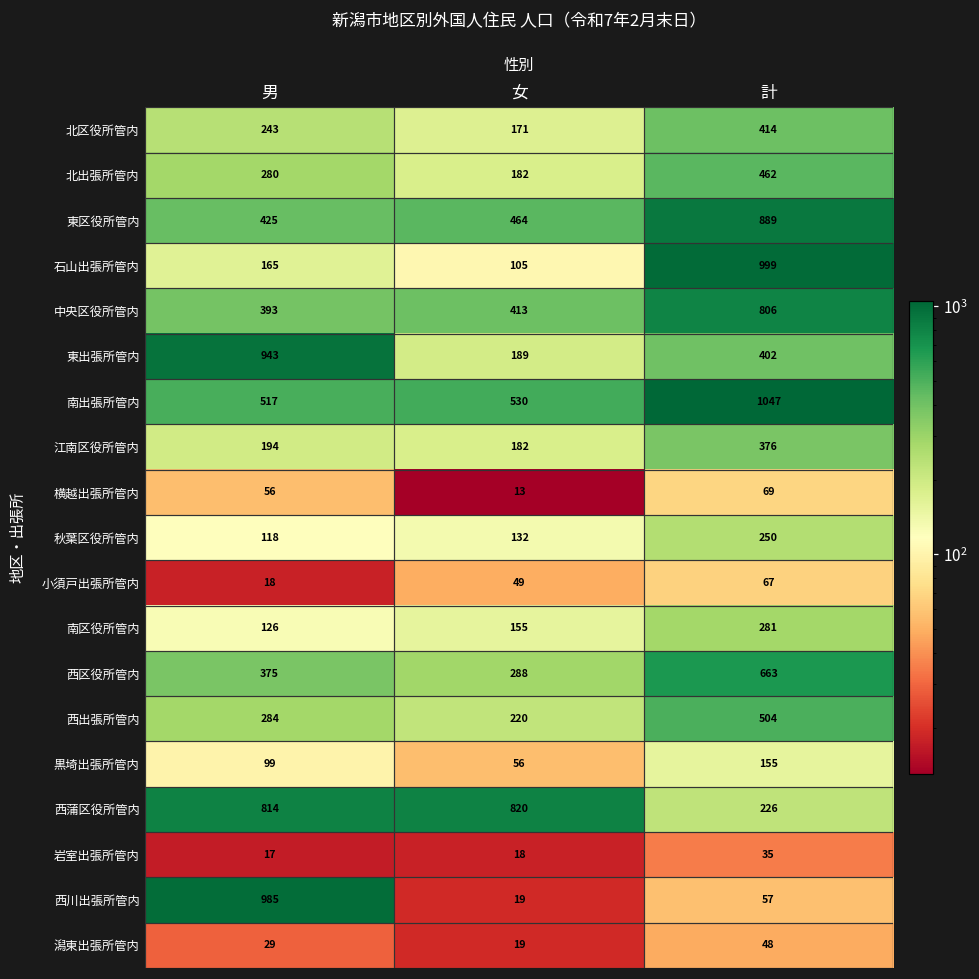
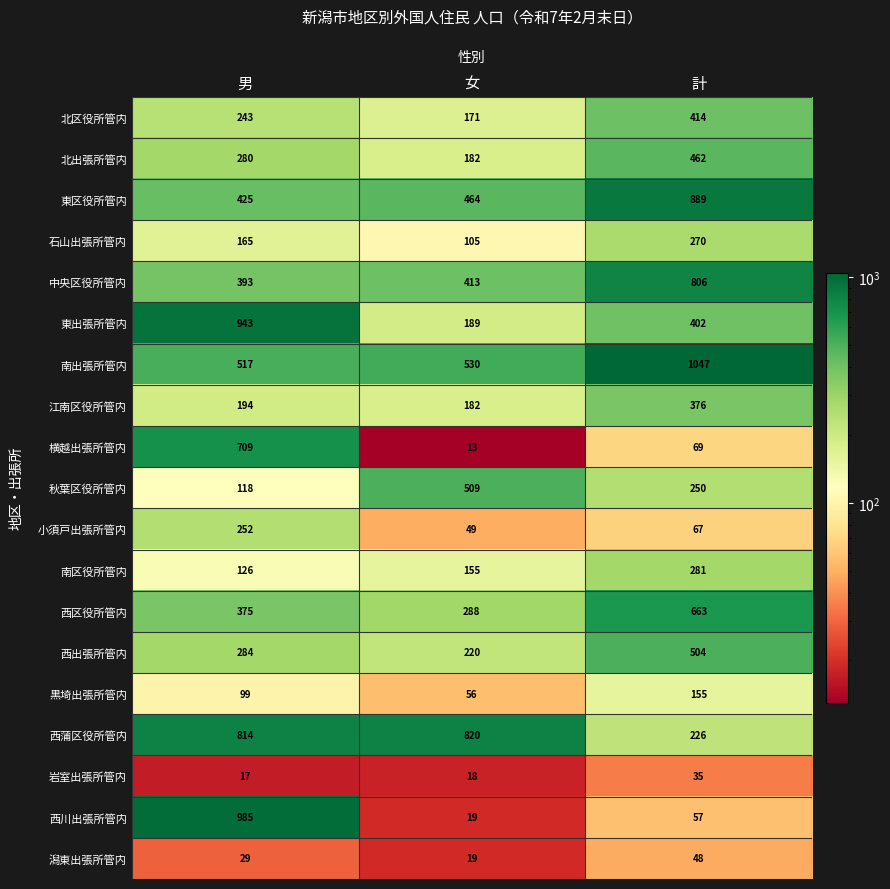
  {
    "北区役所管内": {
      "男": 243,
      "女": 171,
      "計": 414
    },
    "北出張所管内": {
      "男": 280,
      "女": 182,
      "計": 462
    },
    "東区役所管内": {
      "男": 425,
      "女": 464,
      "計": 889
    },
    "石山出張所管内": {
      "男": 165,
      "女": 105,
-     "計": 999
+     "計": 270
    },
    "中央区役所管内": {
      "男": 393,
      "女": 413,
      "計": 806
    },
    "東出張所管内": {
      "男": 943,
      "女": 189,
      "計": 402
    },
    "南出張所管内": {
      "男": 517,
      "女": 530,
      "計": 1047
    },
    "江南区役所管内": {
      "男": 194,
      "女": 182,
      "計": 376
    },
    "横越出張所管内": {
-     "男": 56,
+     "男": 709,
      "女": 13,
      "計": 69
    },
    "秋葉区役所管内": {
      "男": 118,
-     "女": 132,
+     "女": 509,
      "計": 250
    },
    "小須戸出張所管内": {
-     "男": 18,
+     "男": 252,
      "女": 49,
      "計": 67
    },
    "南区役所管内": {
      "男": 126,
      "女": 155,
      "計": 281
    },
    "西区役所管内": {
      "男": 375,
      "女": 288,
      "計": 663
    },
    "西出張所管内": {
      "男": 284,
      "女": 220,
      "計": 504
    },
    "黒埼出張所管内": {
      "男": 99,
      "女": 56,
      "計": 155
    },
    "西蒲区役所管内": {
      "男": 814,
      "女": 820,
      "計": 226
    },
    "岩室出張所管内": {
      "男": 17,
      "女": 18,
      "計": 35
    },
    "西川出張所管内": {
      "男": 985,
      "女": 19,
      "計": 57
    },
    "潟東出張所管内": {
      "男": 29,
      "女": 19,
      "計": 48
    }
  }
